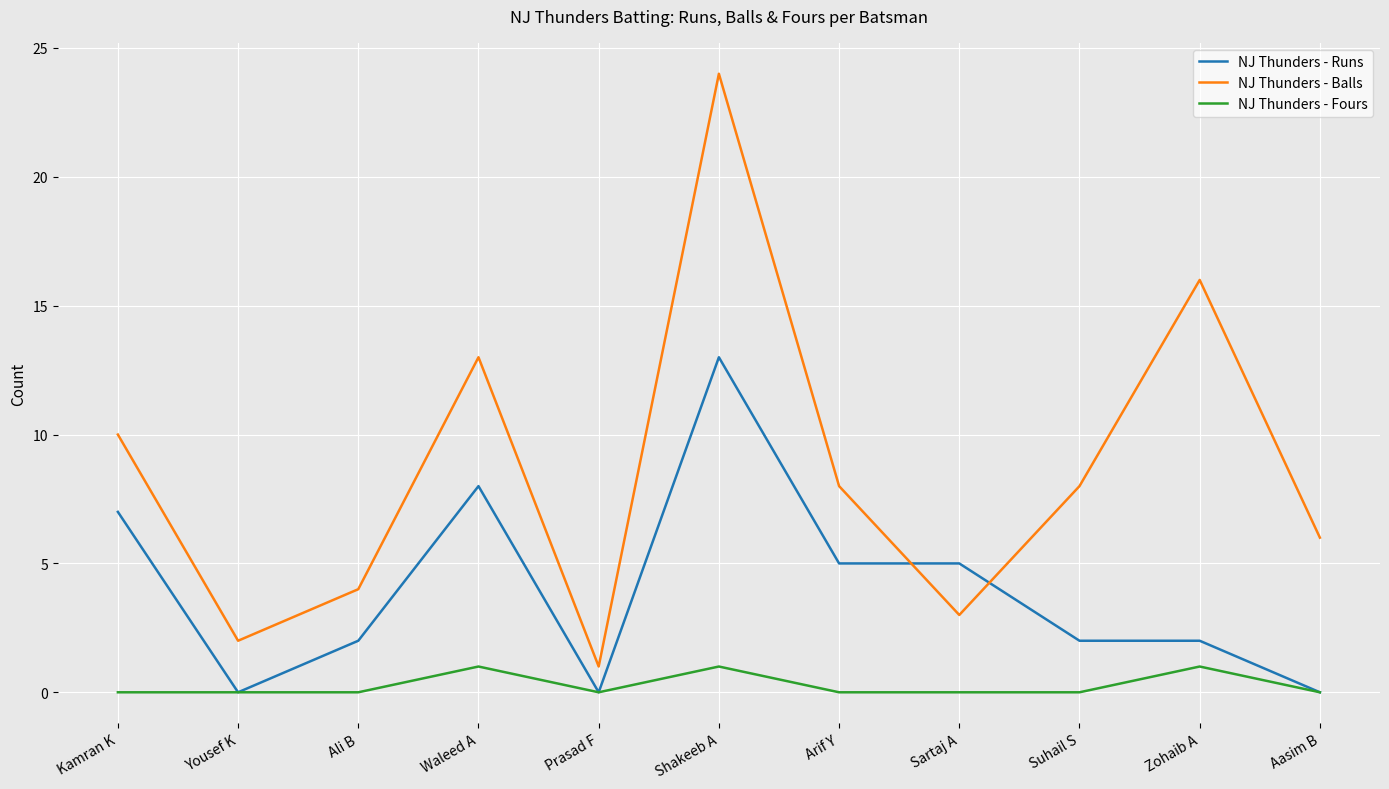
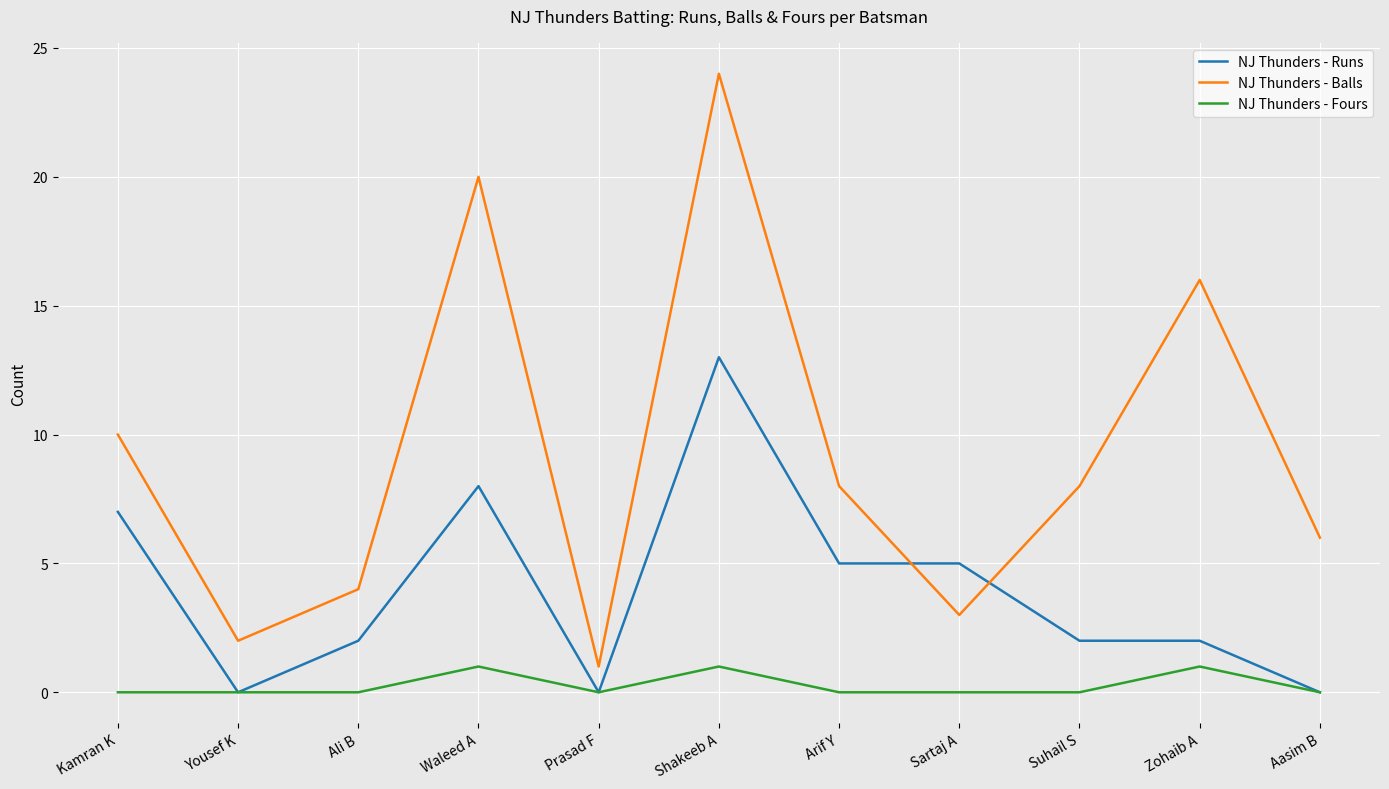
  {
    "NJ Thunders - Runs": {
      "Kamran K": 7,
      "Ali B": 2,
      "Waleed A": 8,
      "Shakeeb A": 13,
      "Arif Y": 5,
      "Sartaj A": 5,
      "Suhail S": 2,
      "Zohaib A": 2
    },
    "NJ Thunders - Balls": {
      "Kamran K": 10,
      "Yousef K": 2,
      "Ali B": 4,
-     "Waleed A": 13,
+     "Waleed A": 20,
      "Prasad F": 1,
      "Shakeeb A": 24,
      "Arif Y": 8,
      "Sartaj A": 3,
      "Suhail S": 8,
      "Zohaib A": 16,
      "Aasim B": 6
    },
    "NJ Thunders - Fours": {
      "Kamran K": 0,
      "Ali B": 0,
      "Waleed A": 1,
      "Shakeeb A": 1,
      "Arif Y": 0,
      "Sartaj A": 0,
      "Suhail S": 0,
      "Zohaib A": 1
    }
  }
